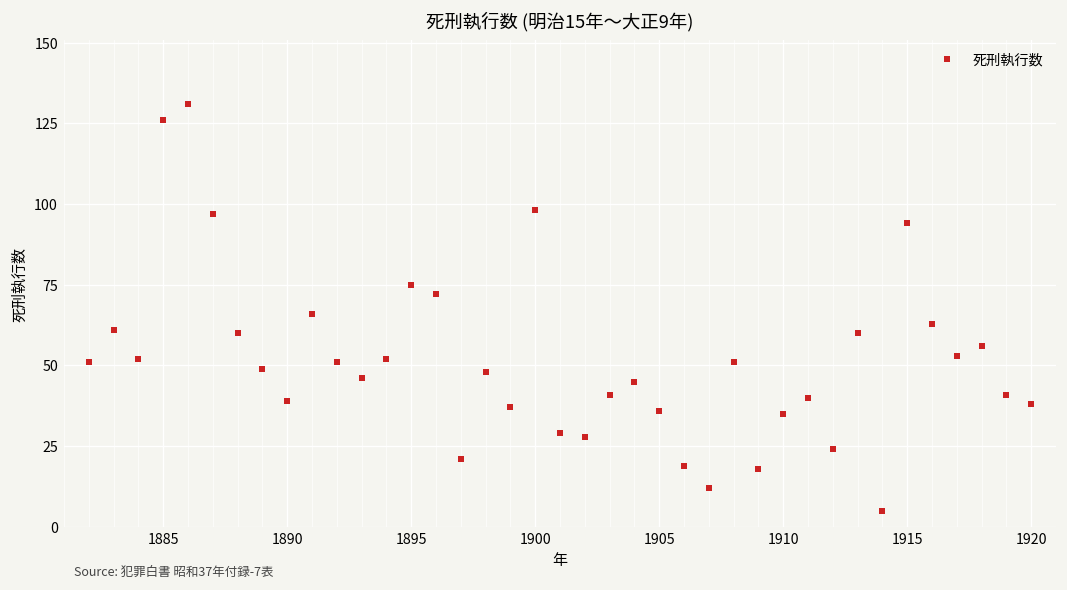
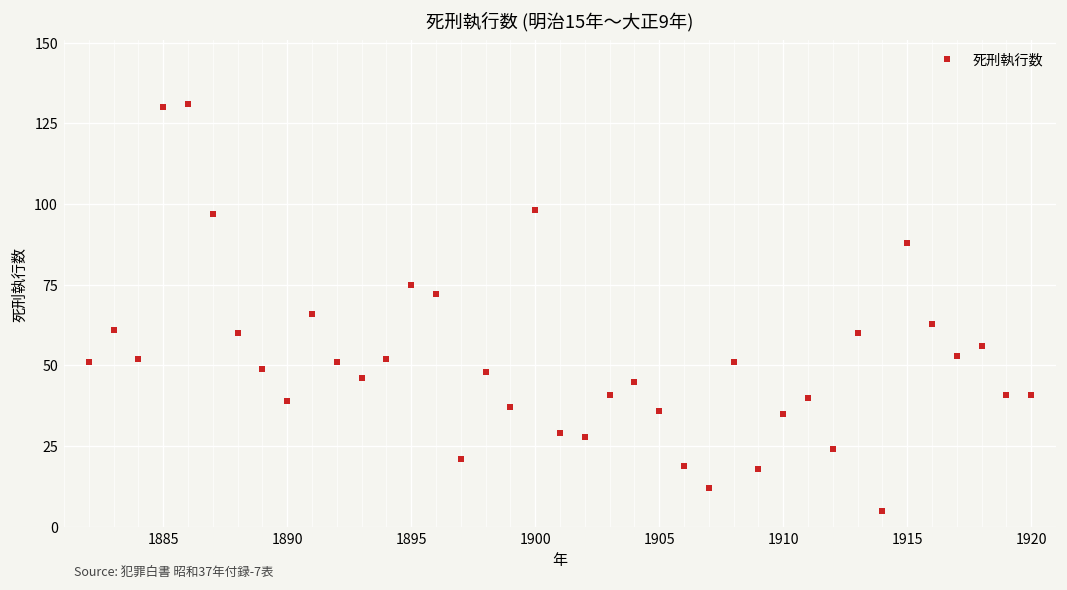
  {
-   "1885": 126,
+   "1885": 130,
    "1890": 39,
    "1895": 75,
    "1900": 98,
    "1905": 36,
    "1910": 35,
-   "1915": 94,
-   "1920": 38
+   "1915": 88,
+   "1920": 41
  }
